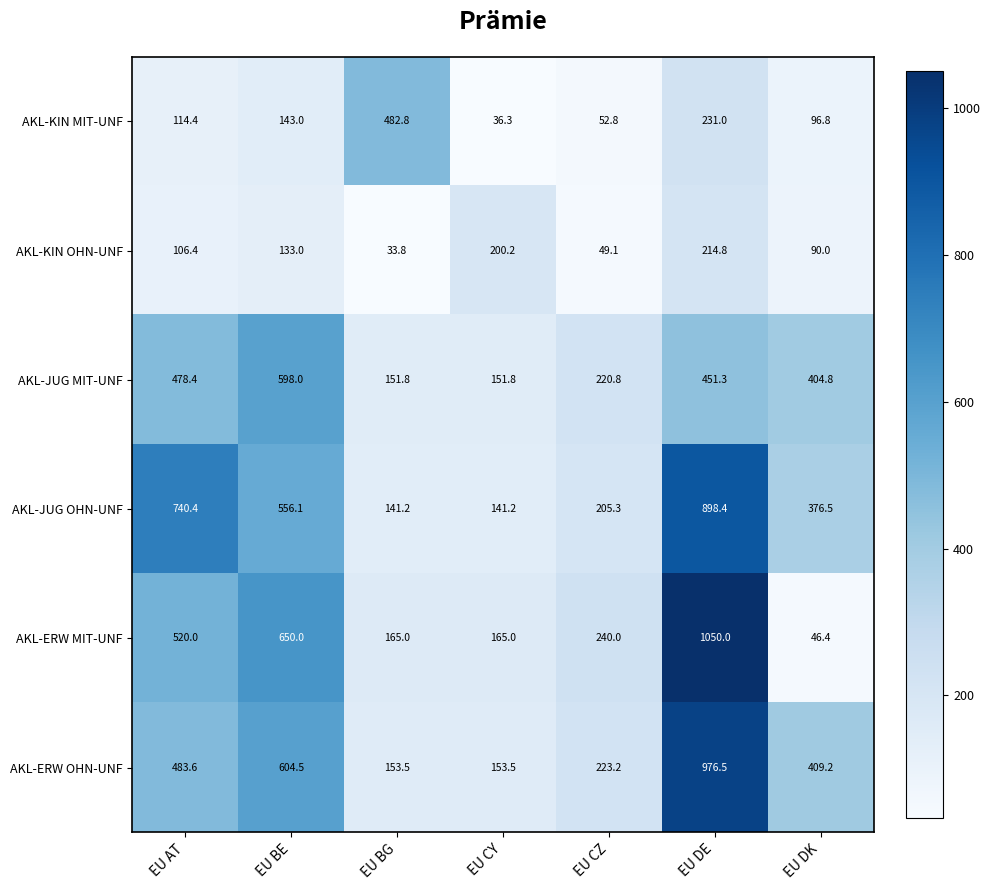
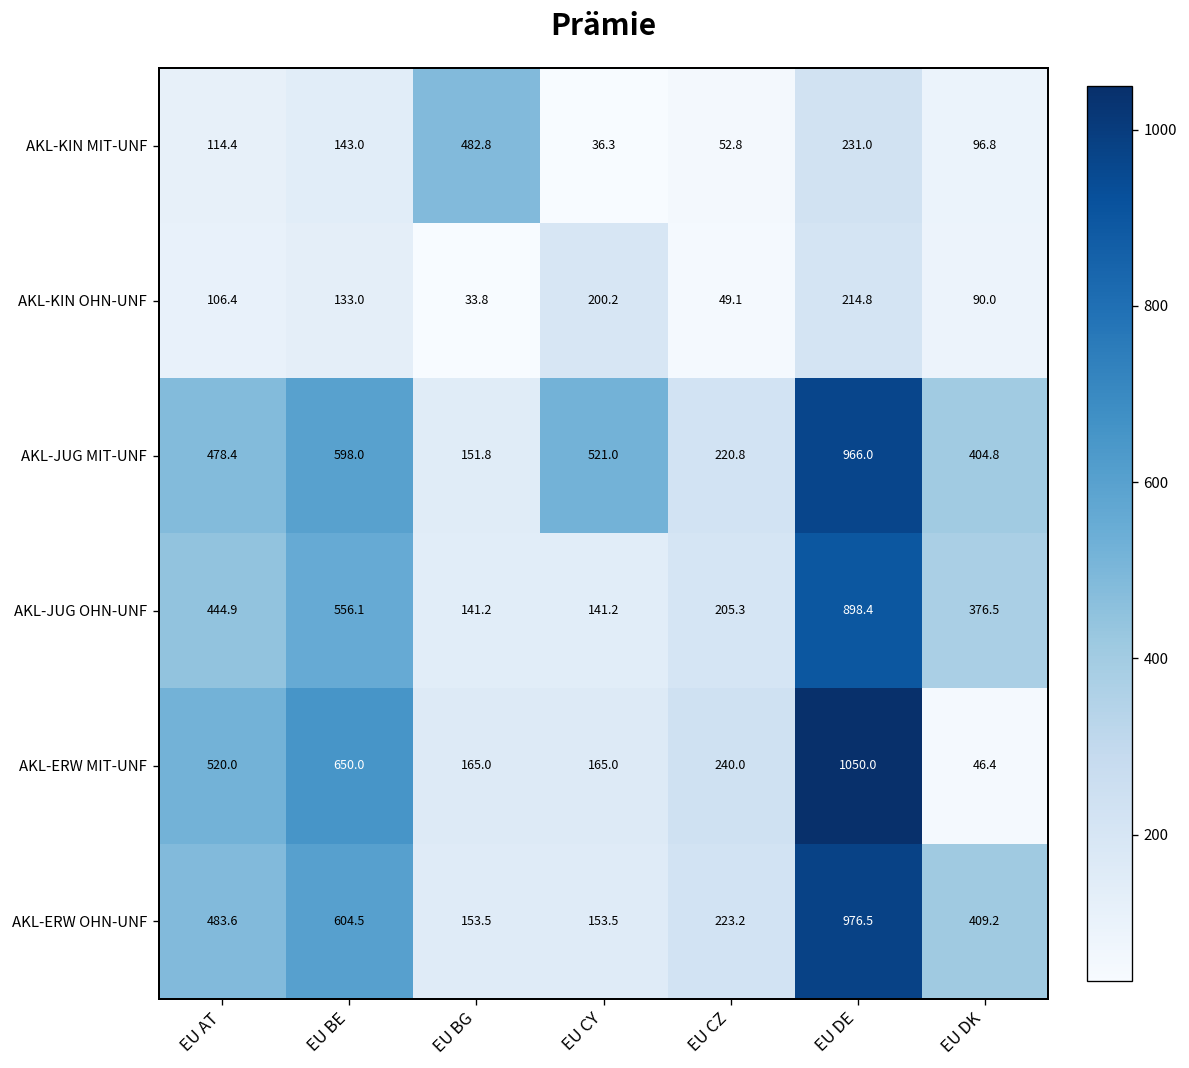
  {
    "AKL-KIN MIT-UNF": {
      "EU AT": 114.4,
      "EU BE": 143.0,
      "EU BG": 482.8,
      "EU CY": 36.3,
      "EU CZ": 52.8,
      "EU DE": 231.0,
      "EU DK": 96.8
    },
    "AKL-KIN OHN-UNF": {
      "EU AT": 106.4,
      "EU BE": 133.0,
      "EU BG": 33.8,
      "EU CY": 200.2,
      "EU CZ": 49.1,
      "EU DE": 214.8,
      "EU DK": 90.0
    },
    "AKL-JUG MIT-UNF": {
      "EU AT": 478.4,
      "EU BE": 598.0,
      "EU BG": 151.8,
-     "EU CY": 151.8,
+     "EU CY": 521.0,
      "EU CZ": 220.8,
-     "EU DE": 451.3,
+     "EU DE": 966.0,
      "EU DK": 404.8
    },
    "AKL-JUG OHN-UNF": {
-     "EU AT": 740.4,
+     "EU AT": 444.9,
      "EU BE": 556.1,
      "EU BG": 141.2,
      "EU CY": 141.2,
      "EU CZ": 205.3,
      "EU DE": 898.4,
      "EU DK": 376.5
    },
    "AKL-ERW MIT-UNF": {
      "EU AT": 520.0,
      "EU BE": 650.0,
      "EU BG": 165.0,
      "EU CY": 165.0,
      "EU CZ": 240.0,
      "EU DE": 1050.0,
      "EU DK": 46.4
    },
    "AKL-ERW OHN-UNF": {
      "EU AT": 483.6,
      "EU BE": 604.5,
      "EU BG": 153.5,
      "EU CY": 153.5,
      "EU CZ": 223.2,
      "EU DE": 976.5,
      "EU DK": 409.2
    }
  }
